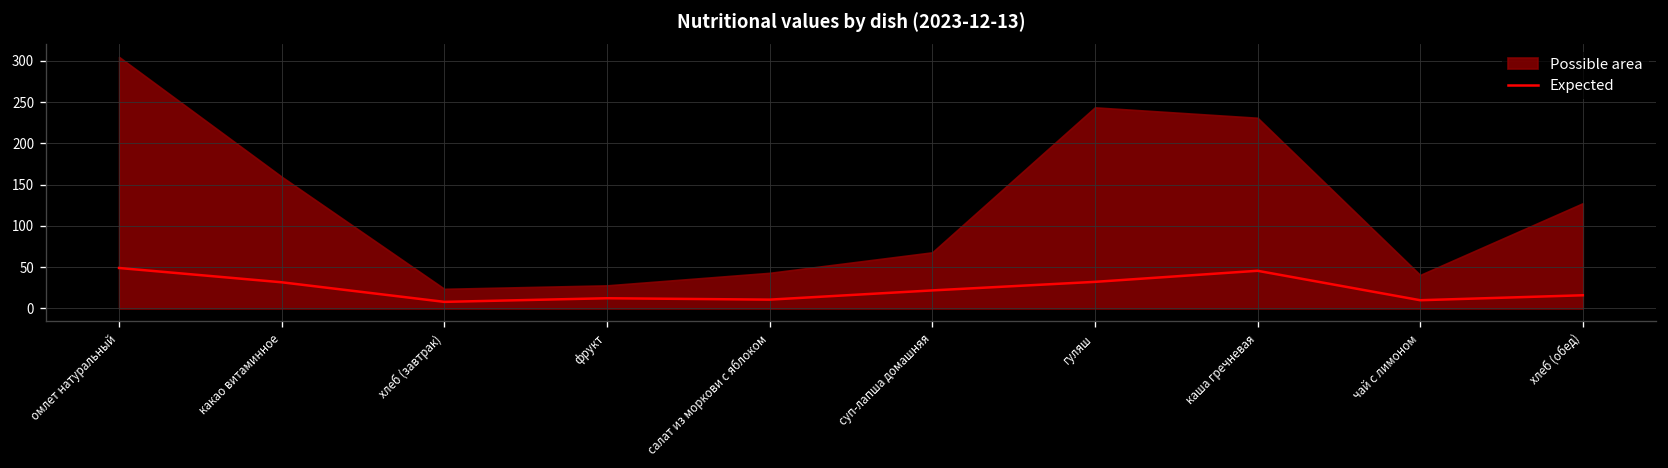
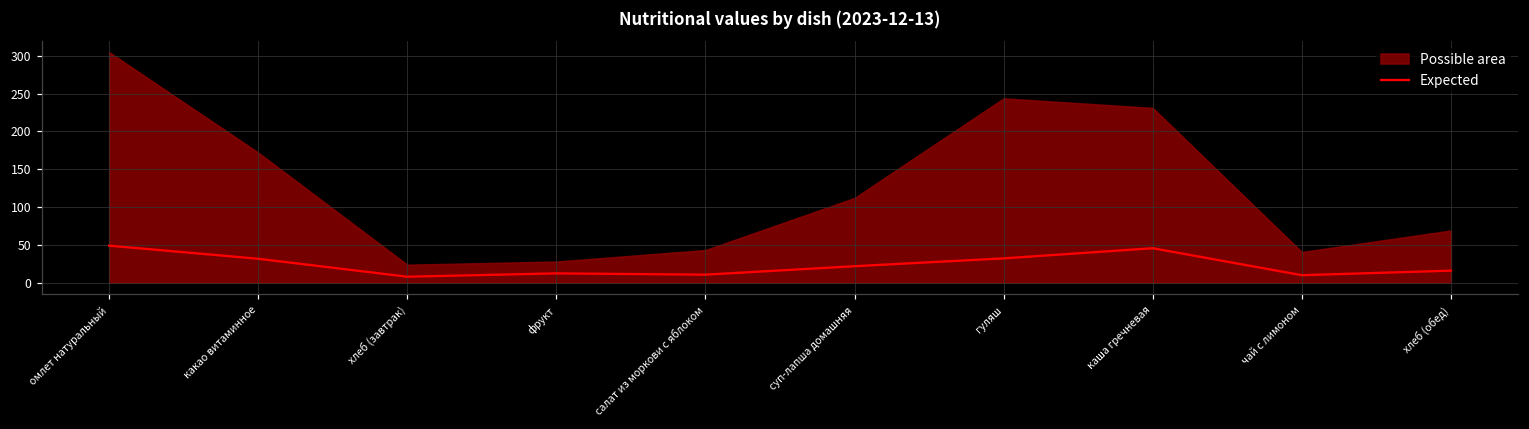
  {
    "Expected": {
      "омлет натуральный": 50,
      "какао витаминное": 30,
      "хлеб (завтрак)": 10,
      "фрукт": 10,
      "салат из моркови с яблоком": 10,
      "суп-лапша домашняя": 20,
      "гуляш": 30,
      "каша гречневая": 50,
      "чай с лимоном": 10,
      "хлеб (обед)": 20
    },
    "Possible area": {
      "омлет натуральный": 300,
-     "какао витаминное": 160,
+     "какао витаминное": 170,
      "хлеб (завтрак)": 20,
      "фрукт": 30,
      "салат из моркови с яблоком": 40,
-     "суп-лапша домашняя": 70,
+     "суп-лапша домашняя": 110,
      "гуляш": 240,
      "каша гречневая": 230,
      "чай с лимоном": 40,
-     "хлеб (обед)": 130
+     "хлеб (обед)": 70
    }
  }
